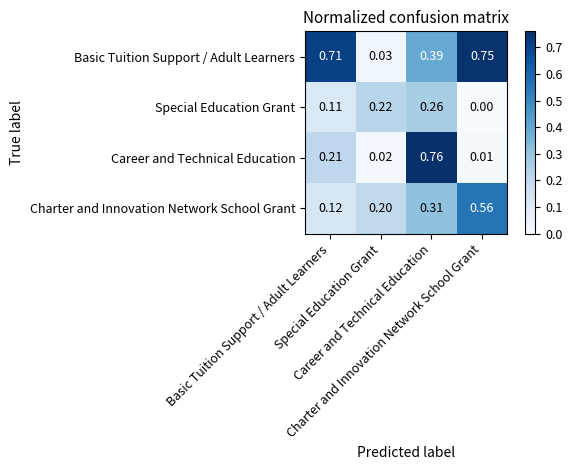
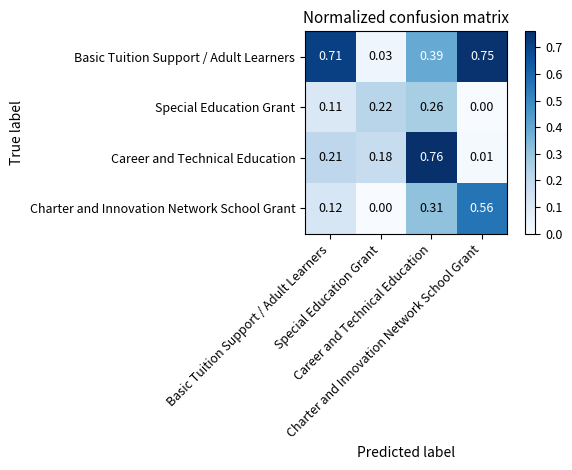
  {
    "Basic Tuition Support / Adult Learners": {
      "Basic Tuition Support / Adult Learners": 0.71,
      "Special Education Grant": 0.03,
      "Career and Technical Education": 0.39,
      "Charter and Innovation Network School Grant": 0.75
    },
    "Special Education Grant": {
      "Basic Tuition Support / Adult Learners": 0.11,
      "Special Education Grant": 0.22,
      "Career and Technical Education": 0.26,
      "Charter and Innovation Network School Grant": 0.00
    },
    "Career and Technical Education": {
      "Basic Tuition Support / Adult Learners": 0.21,
-     "Special Education Grant": 0.02,
+     "Special Education Grant": 0.18,
      "Career and Technical Education": 0.76,
      "Charter and Innovation Network School Grant": 0.01
    },
    "Charter and Innovation Network School Grant": {
      "Basic Tuition Support / Adult Learners": 0.12,
-     "Special Education Grant": 0.20,
+     "Special Education Grant": 0.00,
      "Career and Technical Education": 0.31,
      "Charter and Innovation Network School Grant": 0.56
    }
  }
